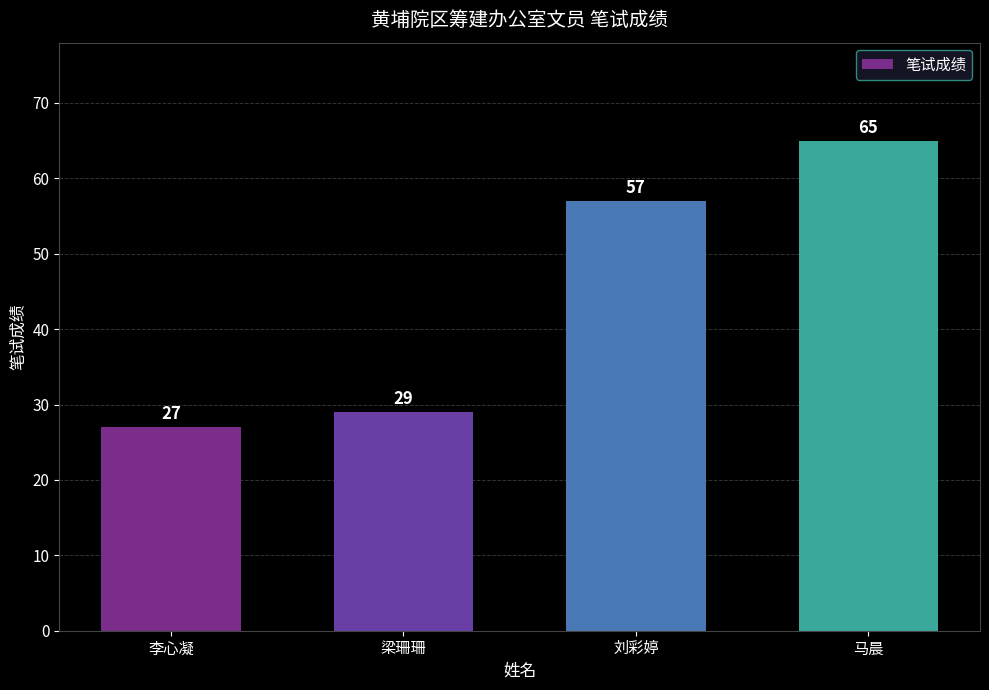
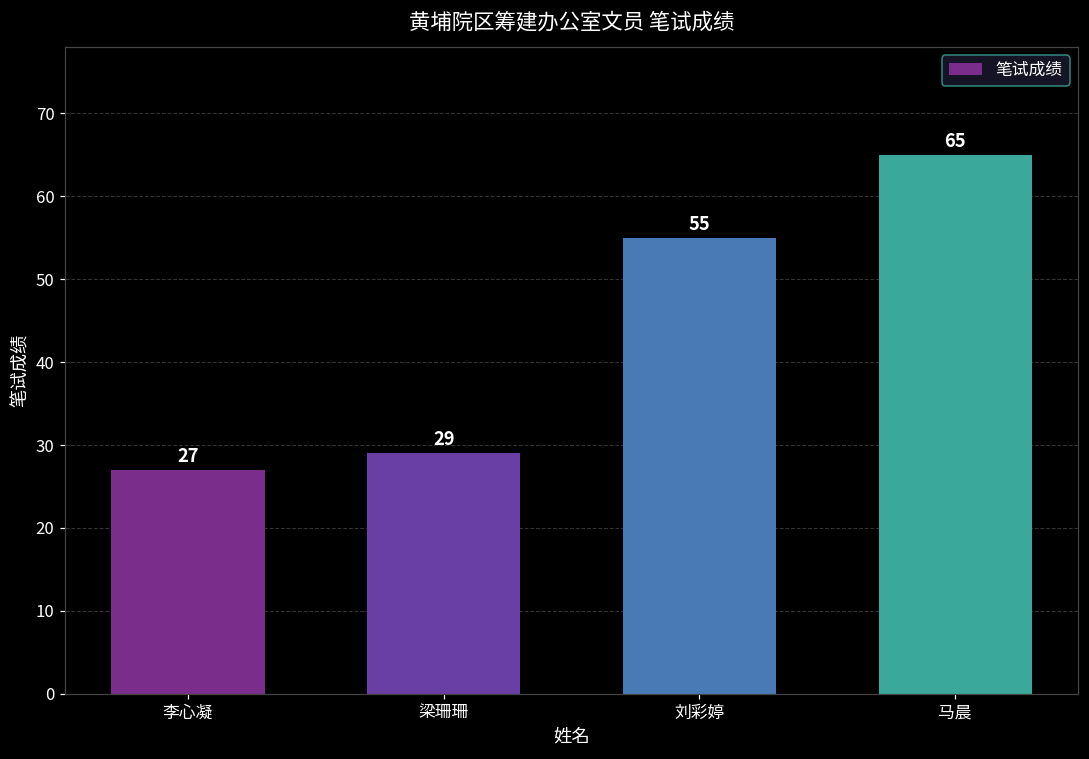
  {
    "李心凝": 27,
    "梁珊珊": 29,
-   "刘彩婷": 57,
+   "刘彩婷": 55,
    "马晨": 65
  }
